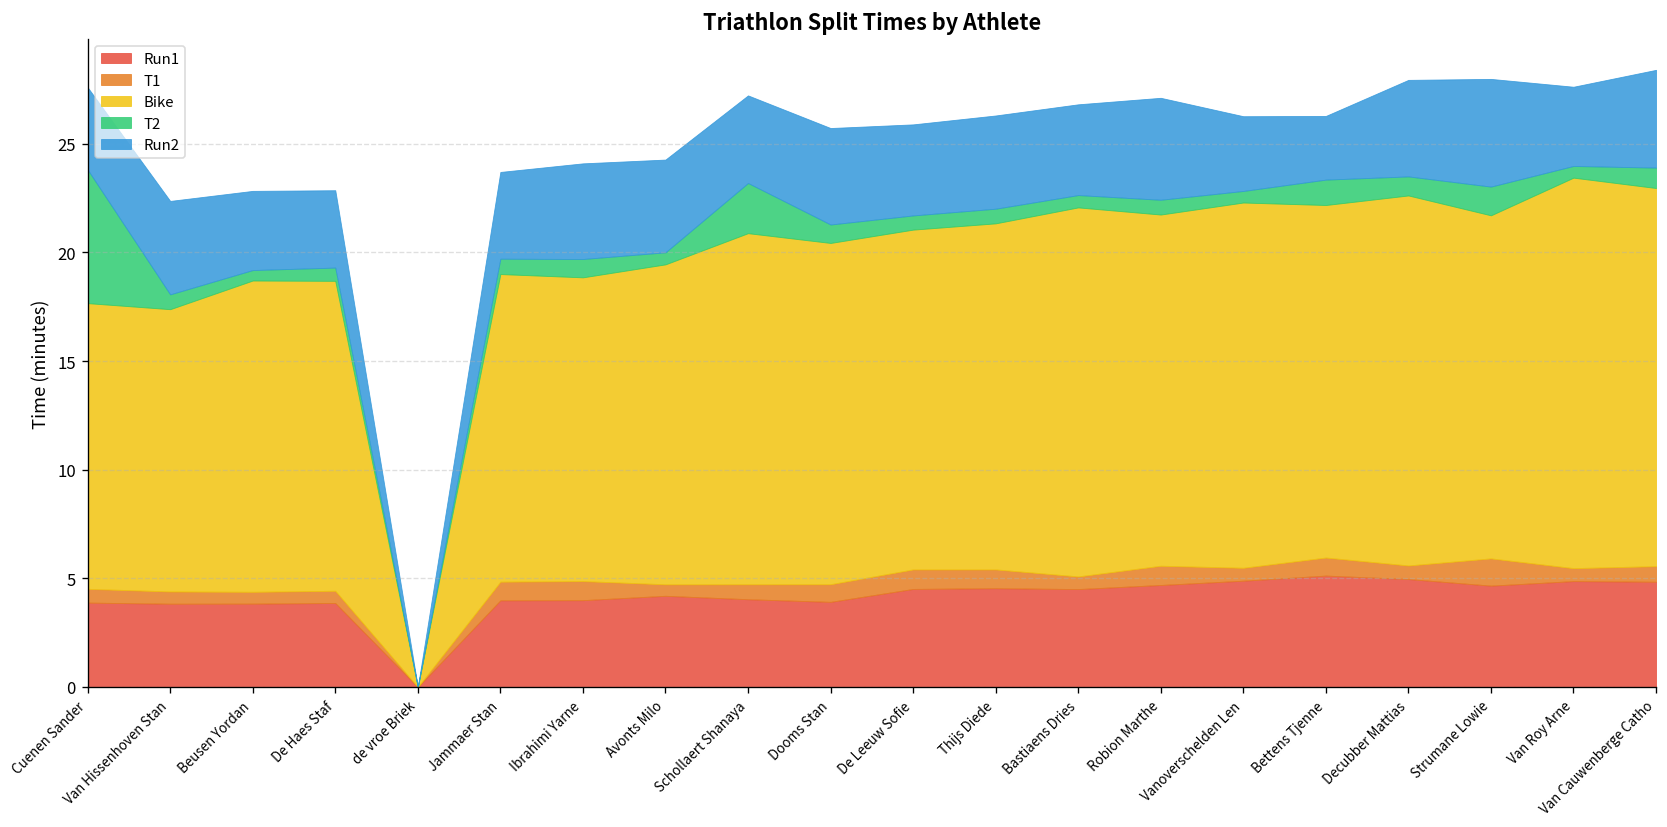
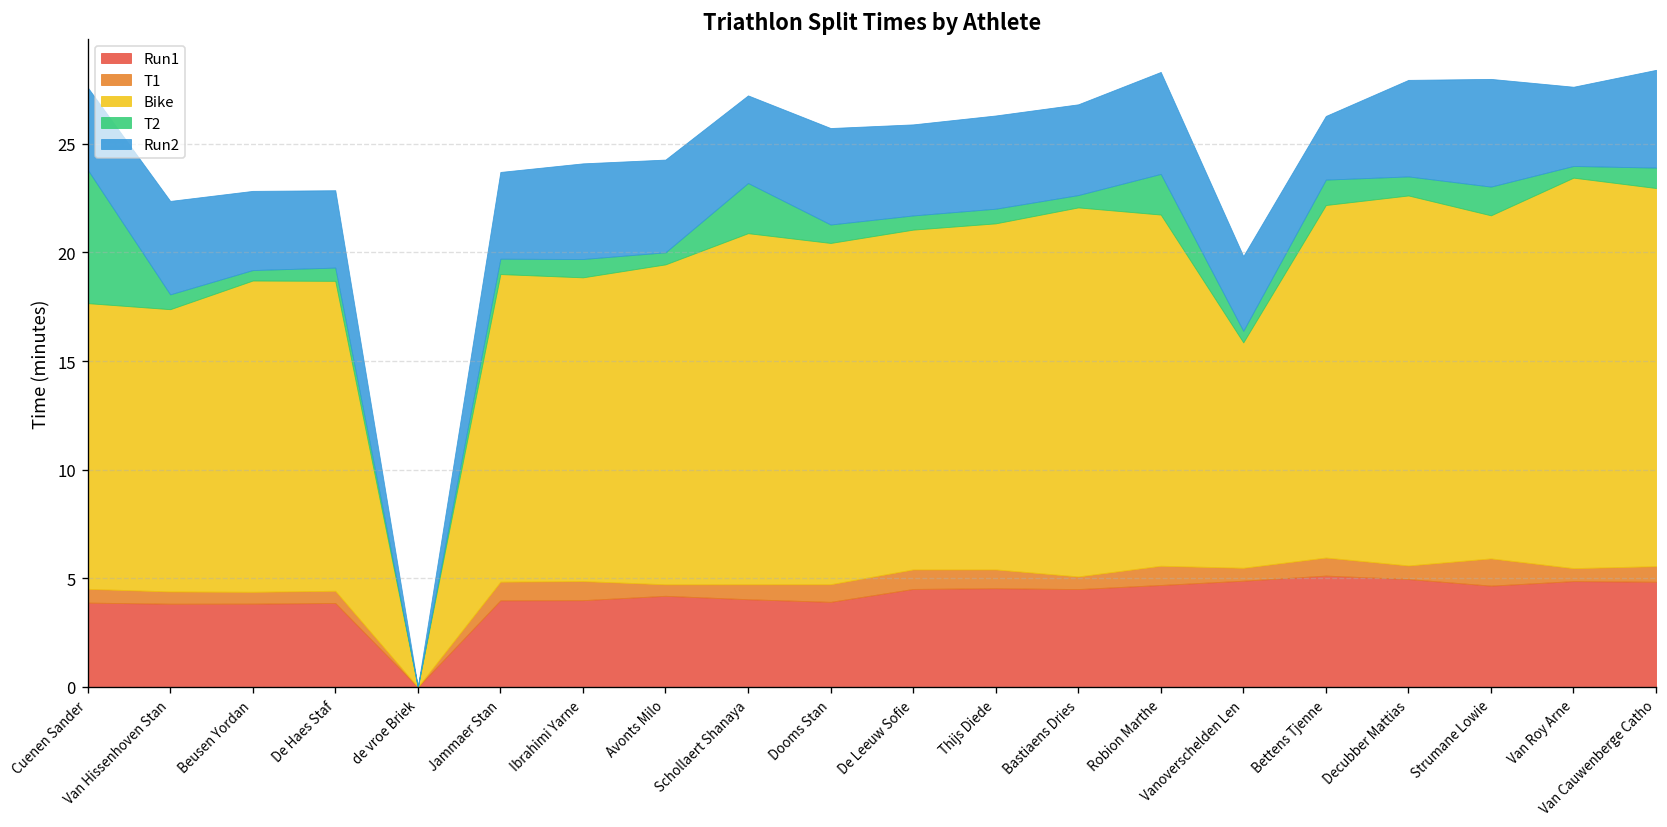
  {
    "Bike": {
      "Cuenen Sander": 13.2,
      "Van Hissenhoven Stan": 13.0,
      "Beusen Yordan": 14.3,
      "De Haes Staf": 14.3,
      "Jammaer Stan": 14.2,
      "Ibrahimi Yarne": 14.0,
      "Avonts Milo": 14.7,
      "Schollaert Shanaya": 16.2,
      "Dooms Stan": 15.7,
      "De Leeuw Sofie": 15.6,
      "Thijs Diede": 15.9,
      "Bastiaens Dries": 17.0,
      "Robion Marthe": 16.2,
-     "Vanoverschelden Len": 16.8,
+     "Vanoverschelden Len": 10.4,
      "Bettens Tjenne": 16.2,
      "Decubber Mattias": 17.0,
      "Strumane Lowie": 15.8,
      "Van Roy Arne": 18.0,
      "Van Cauwenberge Catho": 17.4
    },
    "T2": {
      "Cuenen Sander": 6.1,
      "Van Hissenhoven Stan": 0.7,
      "Beusen Yordan": 0.5,
      "De Haes Staf": 0.6,
      "Jammaer Stan": 0.7,
      "Ibrahimi Yarne": 0.8,
      "Avonts Milo": 0.6,
      "Schollaert Shanaya": 2.3,
      "Dooms Stan": 0.8,
      "De Leeuw Sofie": 0.7,
      "Thijs Diede": 0.7,
      "Bastiaens Dries": 0.6,
-     "Robion Marthe": 0.7,
+     "Robion Marthe": 1.9,
      "Vanoverschelden Len": 0.5,
      "Bettens Tjenne": 1.2,
      "Decubber Mattias": 0.9,
      "Strumane Lowie": 1.3,
      "Van Roy Arne": 0.5,
      "Van Cauwenberge Catho": 0.9
    },
    "Run2": {
      "Cuenen Sander": 3.8,
      "Van Hissenhoven Stan": 4.3,
      "Beusen Yordan": 3.6,
      "De Haes Staf": 3.6,
      "Jammaer Stan": 4.0,
      "Ibrahimi Yarne": 4.4,
      "Avonts Milo": 4.3,
      "Schollaert Shanaya": 4.0,
      "Dooms Stan": 4.4,
      "De Leeuw Sofie": 4.2,
      "Thijs Diede": 4.3,
      "Bastiaens Dries": 4.2,
      "Robion Marthe": 4.7,
      "Vanoverschelden Len": 3.4,
      "Bettens Tjenne": 2.9,
      "Decubber Mattias": 4.4,
      "Strumane Lowie": 5.0,
      "Van Roy Arne": 3.6,
      "Van Cauwenberge Catho": 4.5
    }
  }
